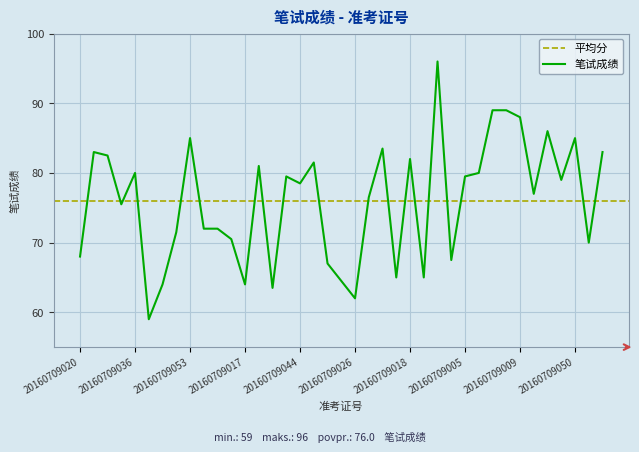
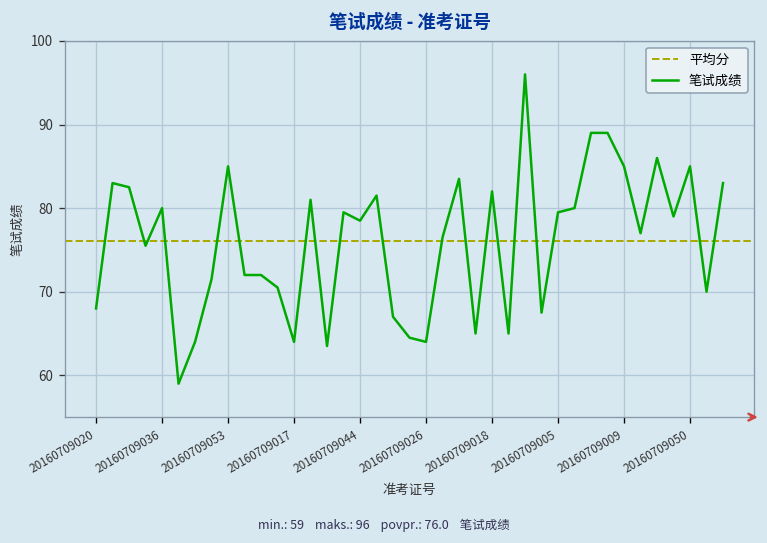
  {
    "20160709020": 68,
    "20160709036": 80,
    "20160709053": 85,
    "20160709017": 64,
    "20160709044": 79,
-   "20160709026": 62,
+   "20160709026": 64,
    "20160709018": 82,
    "20160709005": 80,
-   "20160709009": 88,
+   "20160709009": 85,
    "20160709050": 85
  }
